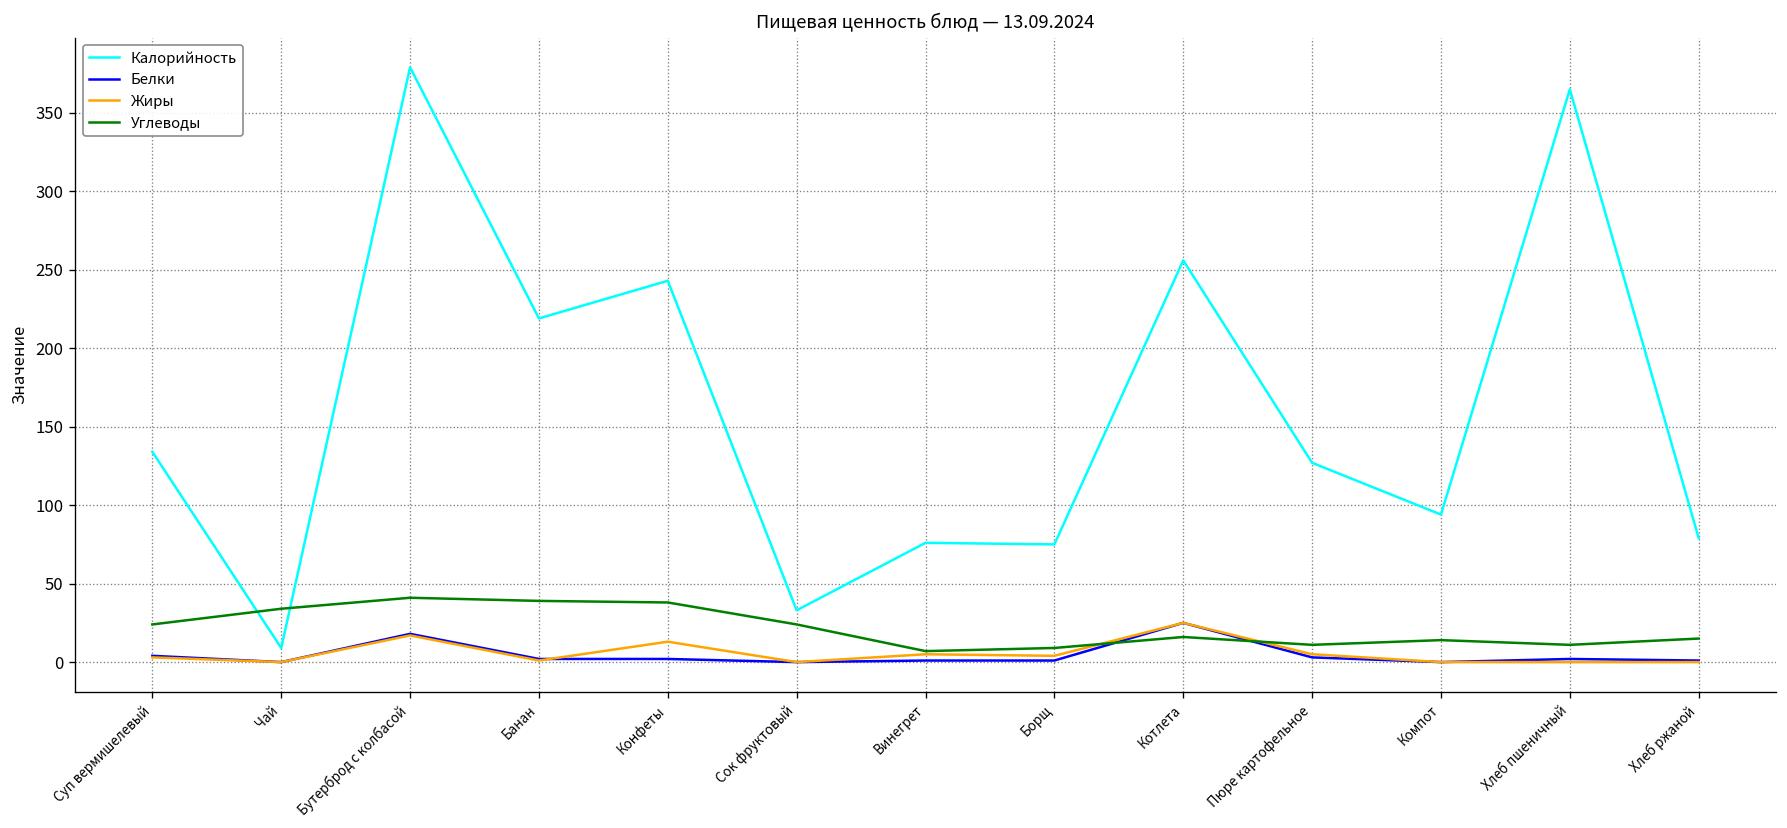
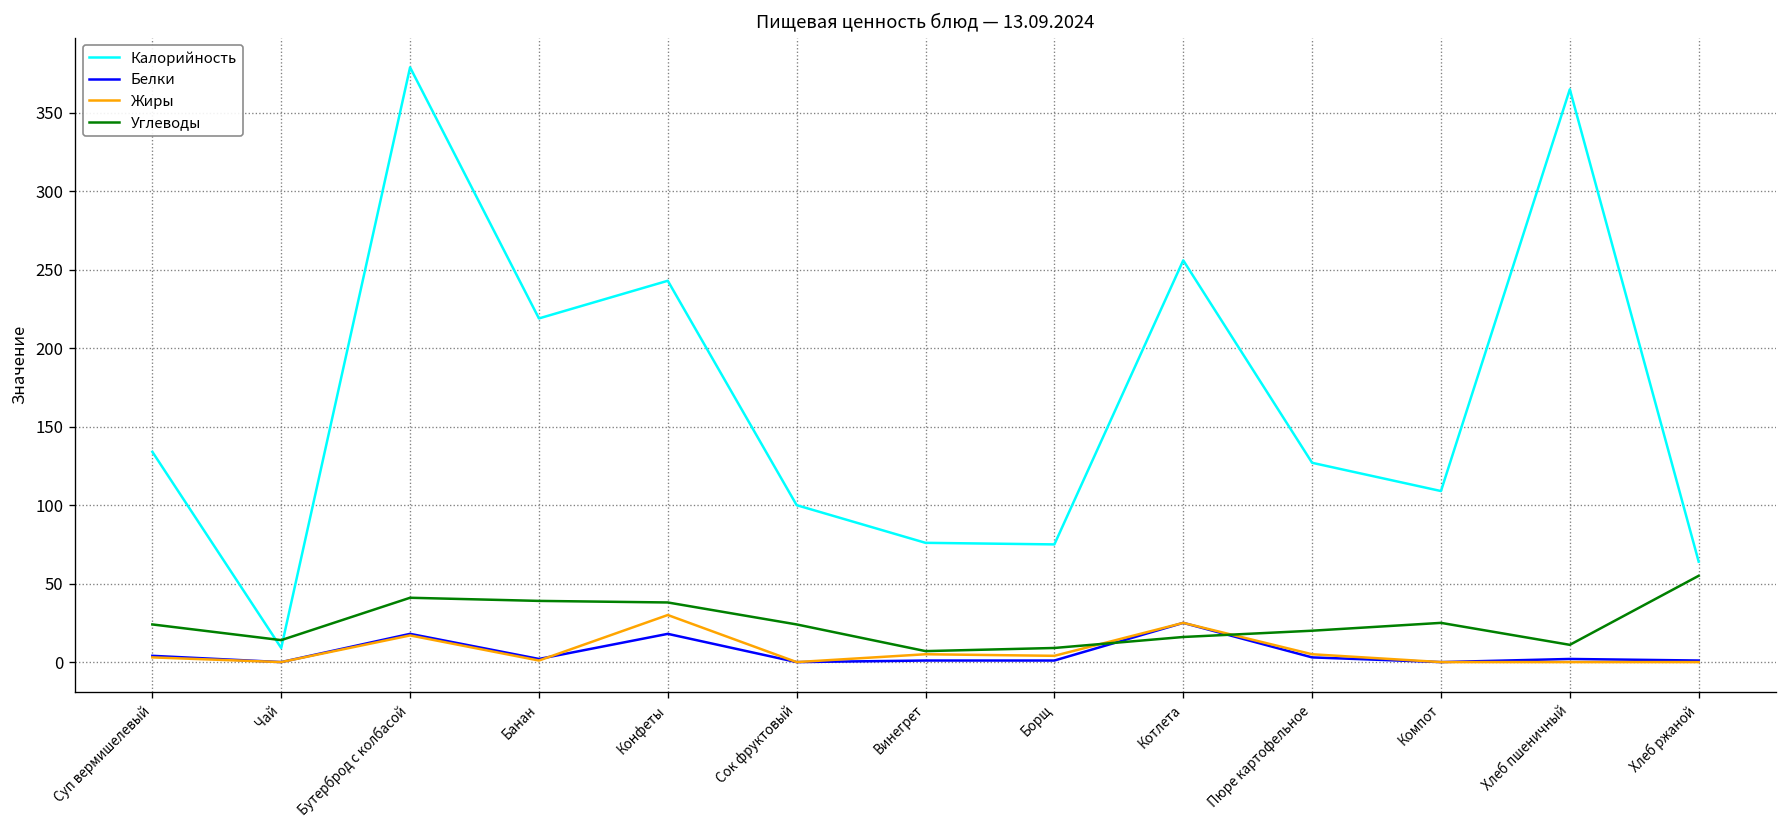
  {
    "Калорийность": {
      "Суп вермишелевый": 134,
      "Чай": 9,
      "Бутерброд с колбасой": 379,
      "Банан": 219,
      "Конфеты": 243,
-     "Сок фруктовый": 33,
+     "Сок фруктовый": 100,
      "Винегрет": 76,
      "Борщ": 75,
      "Котлета": 256,
      "Пюре картофельное": 127,
-     "Компот": 94,
+     "Компот": 109,
      "Хлеб пшеничный": 365,
-     "Хлеб ржаной": 79
+     "Хлеб ржаной": 64
    },
    "Белки": {
-     "Конфеты": 2,
+     "Конфеты": 18,
      "Винегрет": 1,
      "Борщ": 1,
      "Пюре картофельное": 3,
      "Хлеб пшеничный": 2
    },
    "Жиры": {
-     "Конфеты": 13,
+     "Конфеты": 30,
      "Винегрет": 5,
      "Борщ": 4,
      "Пюре картофельное": 5,
      "Хлеб пшеничный": 0
    },
    "Углеводы": {
      "Суп вермишелевый": 24,
-     "Чай": 34,
+     "Чай": 14,
      "Бутерброд с колбасой": 41,
      "Банан": 39,
      "Конфеты": 38,
      "Сок фруктовый": 24,
      "Винегрет": 7,
      "Борщ": 9,
      "Котлета": 16,
-     "Пюре картофельное": 11,
-     "Компот": 14,
+     "Пюре картофельное": 20,
+     "Компот": 25,
      "Хлеб пшеничный": 11,
-     "Хлеб ржаной": 15
+     "Хлеб ржаной": 55
    }
  }
